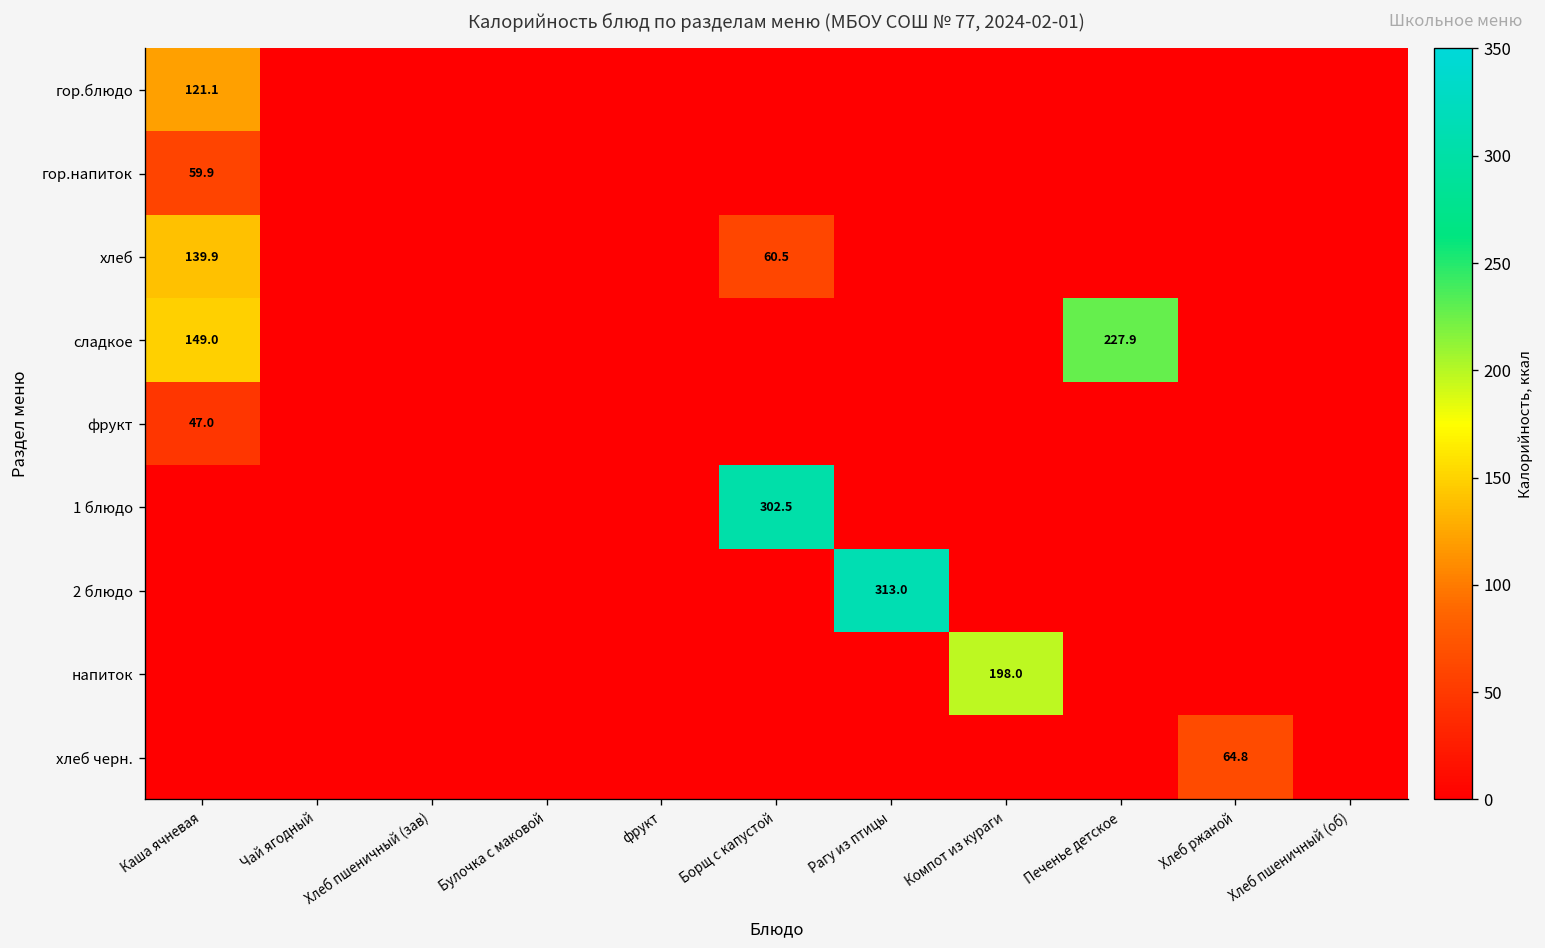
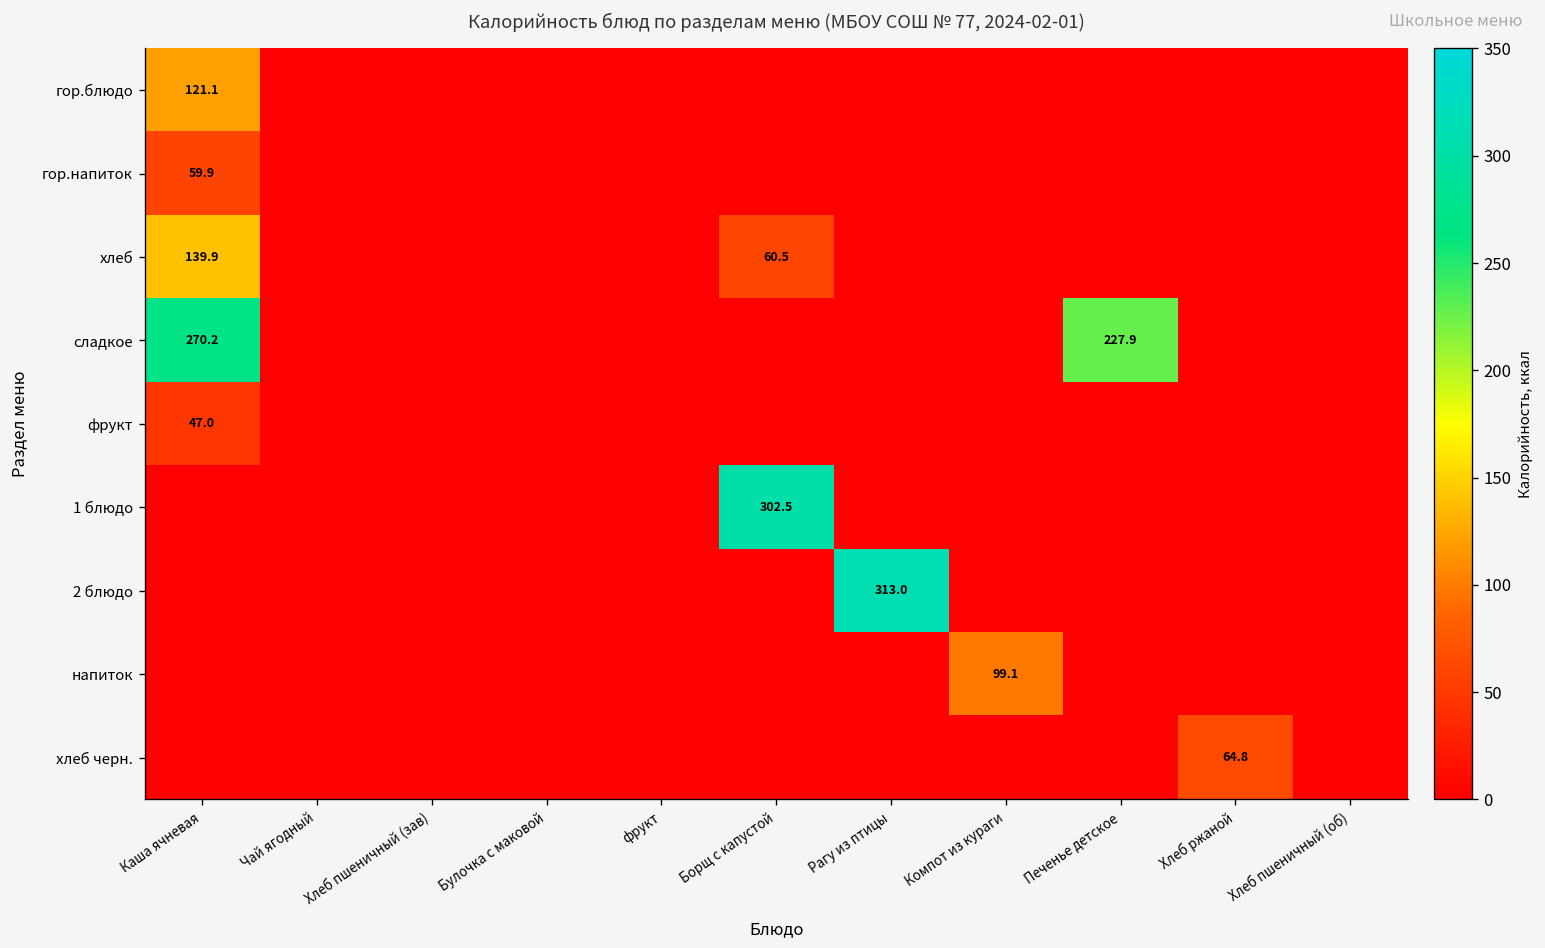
  {
    "гор.блюдо": {
      "Каша ячневая": 121.1
    },
    "гор.напиток": {
      "Каша ячневая": 59.9
    },
    "хлеб": {
      "Каша ячневая": 139.9,
      "Борщ с капустой": 60.5
    },
    "сладкое": {
-     "Каша ячневая": 149.0,
+     "Каша ячневая": 270.2,
      "Печенье детское": 227.9
    },
    "фрукт": {
      "Каша ячневая": 47.0
    },
    "1 блюдо": {
      "Борщ с капустой": 302.5
    },
    "2 блюдо": {
      "Рагу из птицы": 313.0
    },
    "напиток": {
-     "Компот из кураги": 198.0
+     "Компот из кураги": 99.1
    },
    "хлеб черн.": {
      "Хлеб ржаной": 64.8
    }
  }
